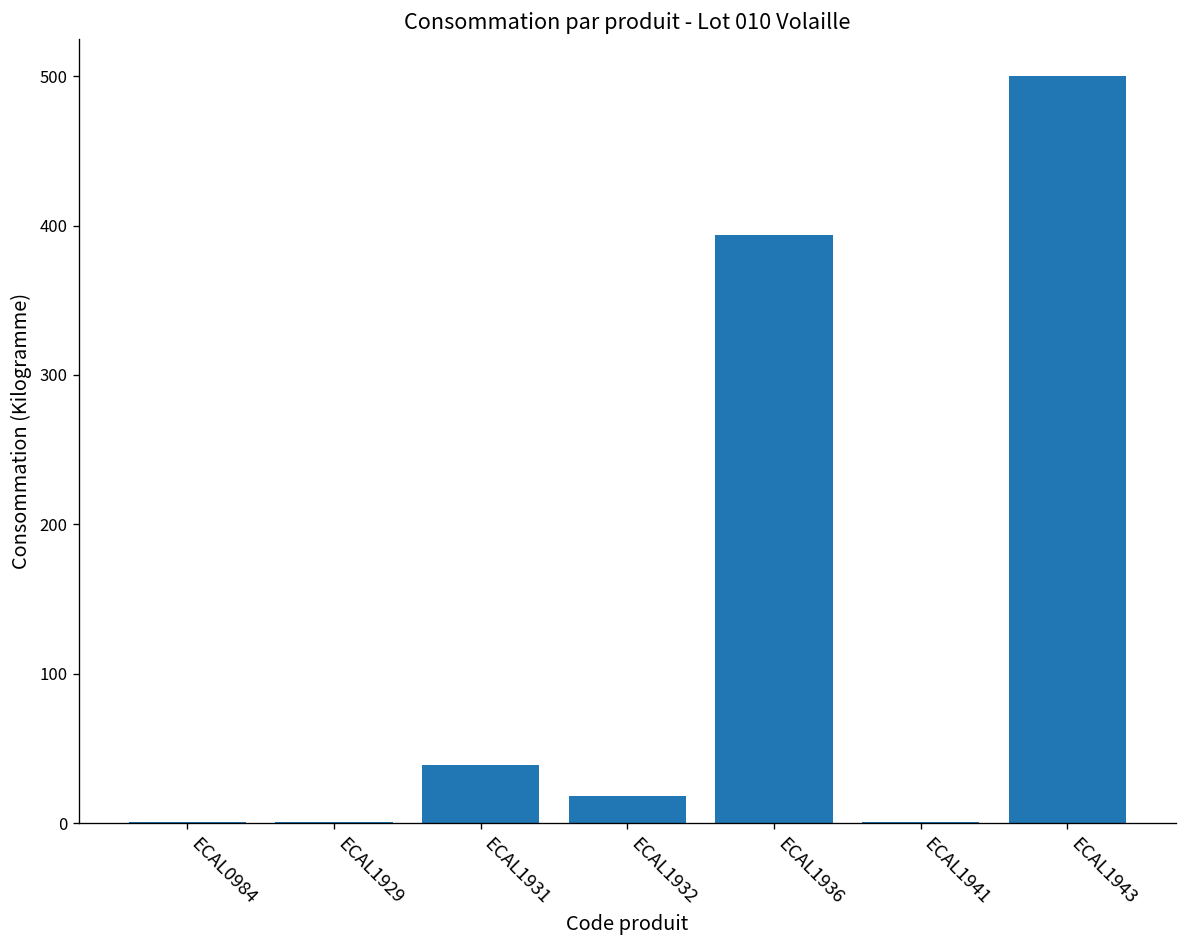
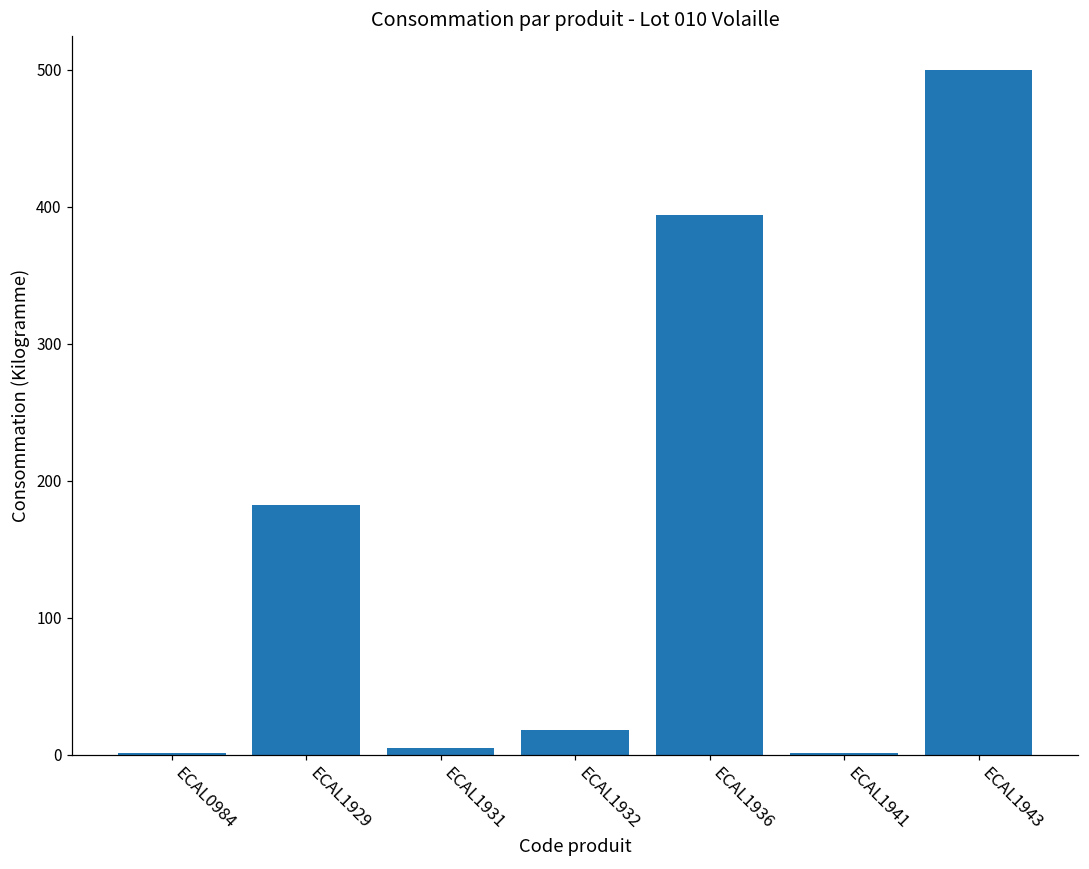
  {
-   "ECAL1929": 1,
-   "ECAL1931": 39,
+   "ECAL1929": 182,
+   "ECAL1931": 5,
    "ECAL1932": 18,
    "ECAL1936": 394,
    "ECAL1943": 500
  }
